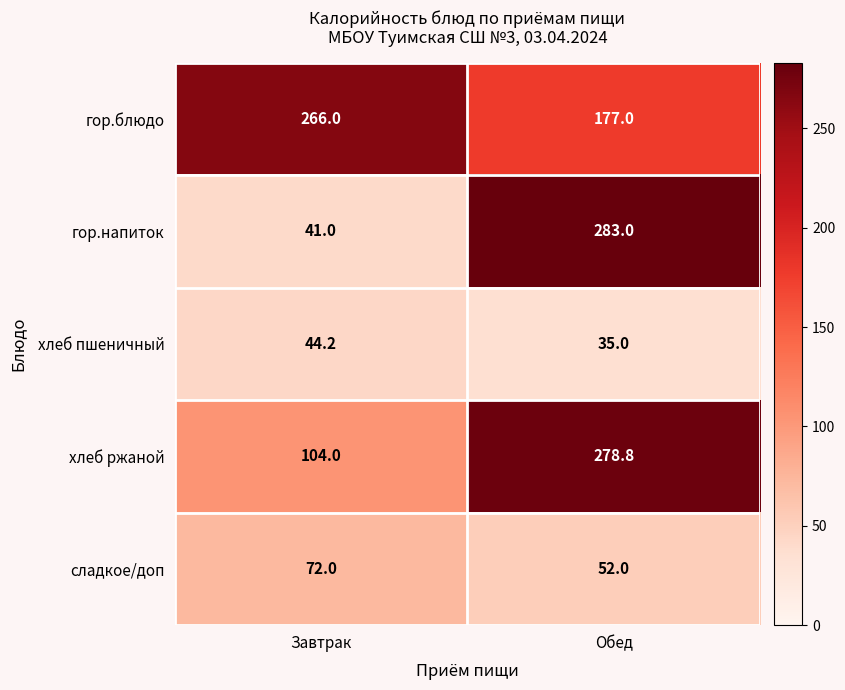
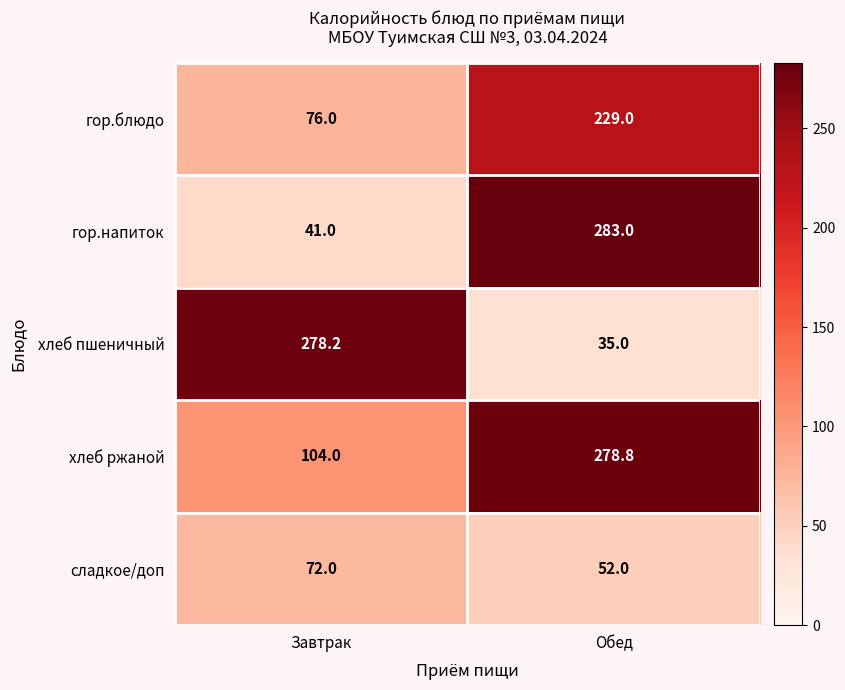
  {
    "гор.блюдо": {
-     "Завтрак": 266.0,
-     "Обед": 177.0
+     "Завтрак": 76.0,
+     "Обед": 229.0
    },
    "гор.напиток": {
      "Завтрак": 41.0,
      "Обед": 283.0
    },
    "хлеб пшеничный": {
-     "Завтрак": 44.2,
+     "Завтрак": 278.2,
      "Обед": 35.0
    },
    "хлеб ржаной": {
      "Завтрак": 104.0,
      "Обед": 278.8
    },
    "сладкое/доп": {
      "Завтрак": 72.0,
      "Обед": 52.0
    }
  }
